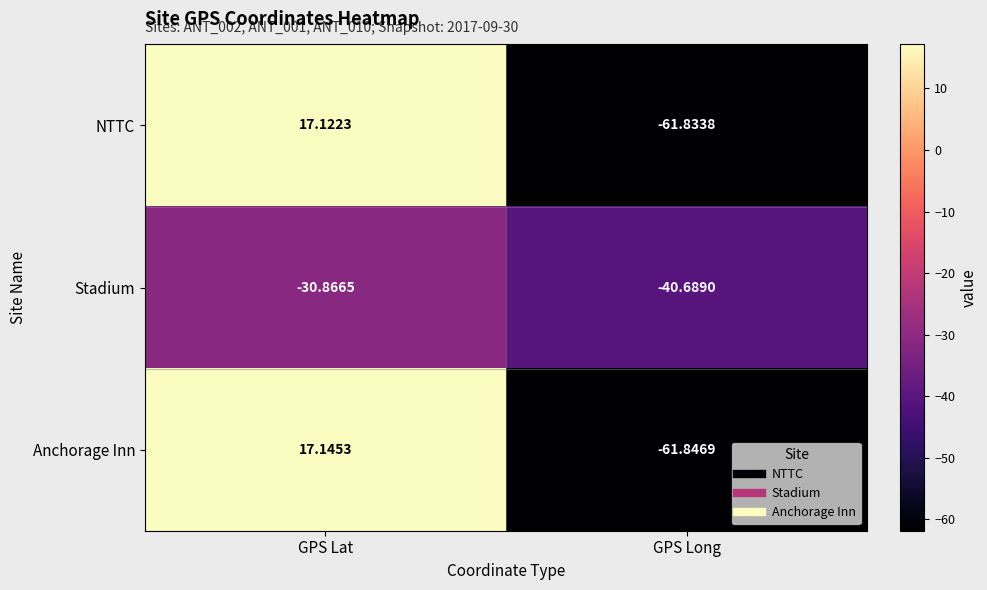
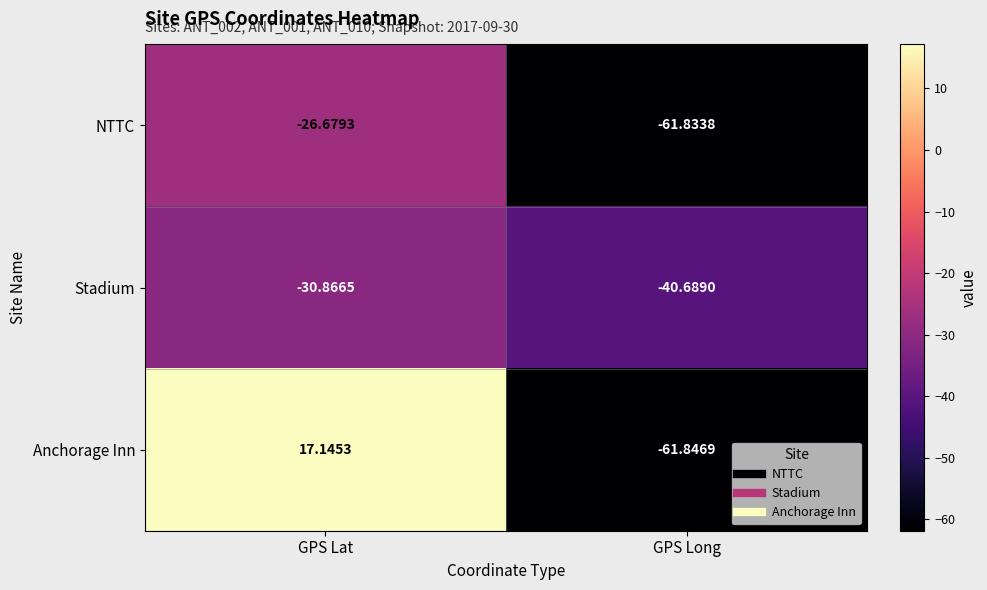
  {
    "NTTC": {
-     "GPS Lat": 17.1223,
+     "GPS Lat": -26.6793,
      "GPS Long": -61.8338
    },
    "Stadium": {
      "GPS Lat": -30.8665,
      "GPS Long": -40.6890
    },
    "Anchorage Inn": {
      "GPS Lat": 17.1453,
      "GPS Long": -61.8469
    }
  }
